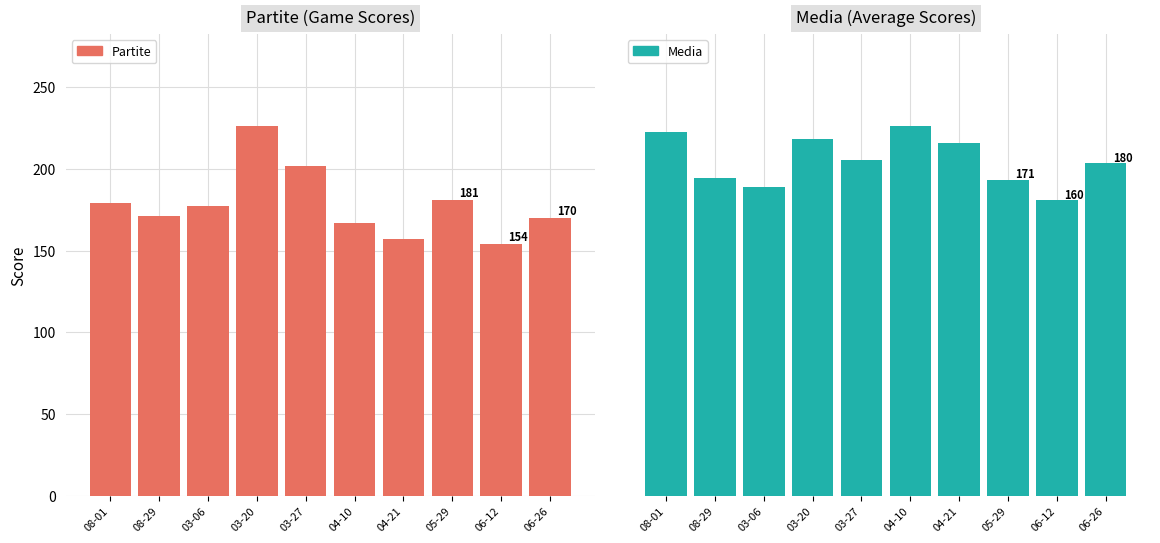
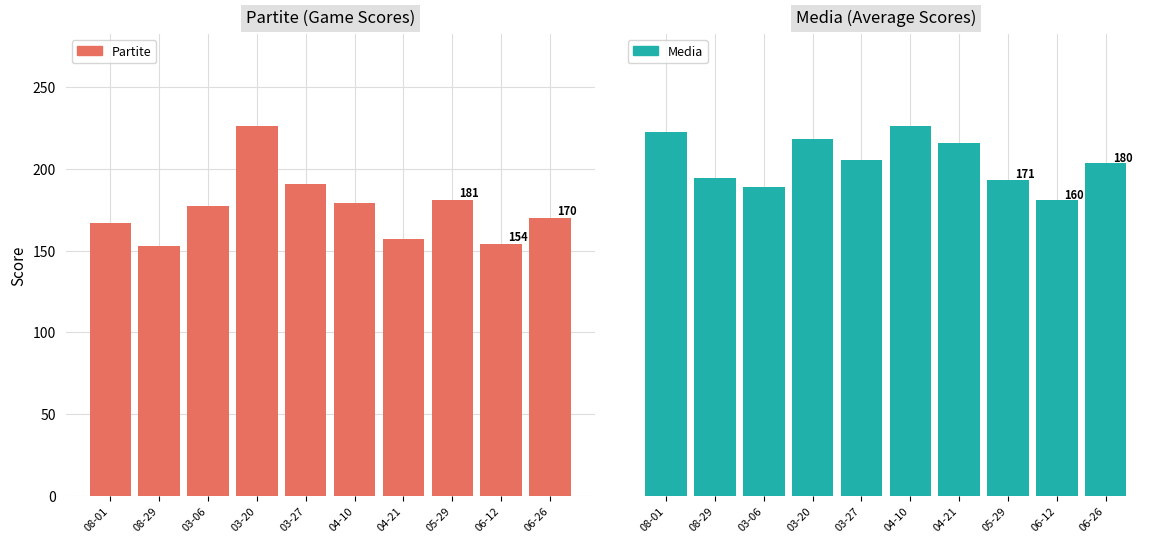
  {
    "Partite (Game Scores)": {
-     "08-01": 179,
-     "08-29": 171,
+     "08-01": 167,
+     "08-29": 153,
      "03-06": 177,
      "03-20": 226,
-     "03-27": 202,
-     "04-10": 167,
+     "03-27": 191,
+     "04-10": 179,
      "04-21": 157
    },
    "Media (Average Scores)": {
      "05-29": 171,
      "06-12": 160,
      "06-26": 180
    }
  }
